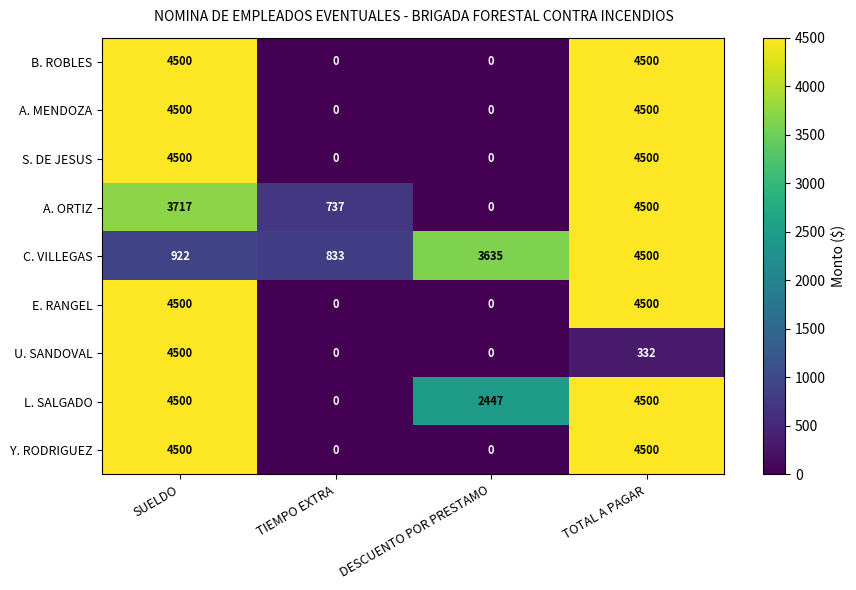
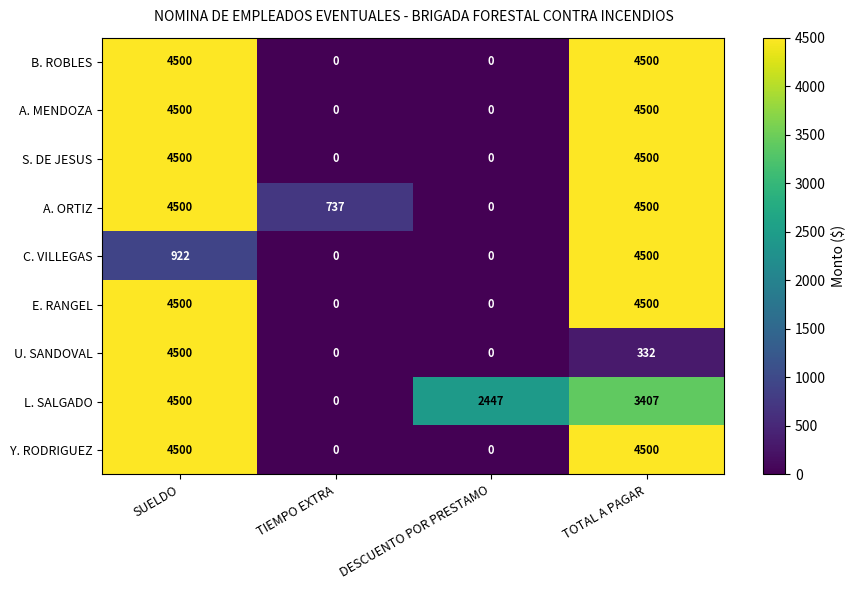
  {
    "B. ROBLES": {
      "SUELDO": 4500,
      "TIEMPO EXTRA": 0,
      "DESCUENTO POR PRESTAMO": 0,
      "TOTAL A PAGAR": 4500
    },
    "A. MENDOZA": {
      "SUELDO": 4500,
      "TIEMPO EXTRA": 0,
      "DESCUENTO POR PRESTAMO": 0,
      "TOTAL A PAGAR": 4500
    },
    "S. DE JESUS": {
      "SUELDO": 4500,
      "TIEMPO EXTRA": 0,
      "DESCUENTO POR PRESTAMO": 0,
      "TOTAL A PAGAR": 4500
    },
    "A. ORTIZ": {
-     "SUELDO": 3717,
+     "SUELDO": 4500,
      "TIEMPO EXTRA": 737,
      "DESCUENTO POR PRESTAMO": 0,
      "TOTAL A PAGAR": 4500
    },
    "C. VILLEGAS": {
      "SUELDO": 922,
-     "TIEMPO EXTRA": 833,
-     "DESCUENTO POR PRESTAMO": 3635,
+     "TIEMPO EXTRA": 0,
+     "DESCUENTO POR PRESTAMO": 0,
      "TOTAL A PAGAR": 4500
    },
    "E. RANGEL": {
      "SUELDO": 4500,
      "TIEMPO EXTRA": 0,
      "DESCUENTO POR PRESTAMO": 0,
      "TOTAL A PAGAR": 4500
    },
    "U. SANDOVAL": {
      "SUELDO": 4500,
      "TIEMPO EXTRA": 0,
      "DESCUENTO POR PRESTAMO": 0,
      "TOTAL A PAGAR": 332
    },
    "L. SALGADO": {
      "SUELDO": 4500,
      "TIEMPO EXTRA": 0,
      "DESCUENTO POR PRESTAMO": 2447,
-     "TOTAL A PAGAR": 4500
+     "TOTAL A PAGAR": 3407
    },
    "Y. RODRIGUEZ": {
      "SUELDO": 4500,
      "TIEMPO EXTRA": 0,
      "DESCUENTO POR PRESTAMO": 0,
      "TOTAL A PAGAR": 4500
    }
  }
